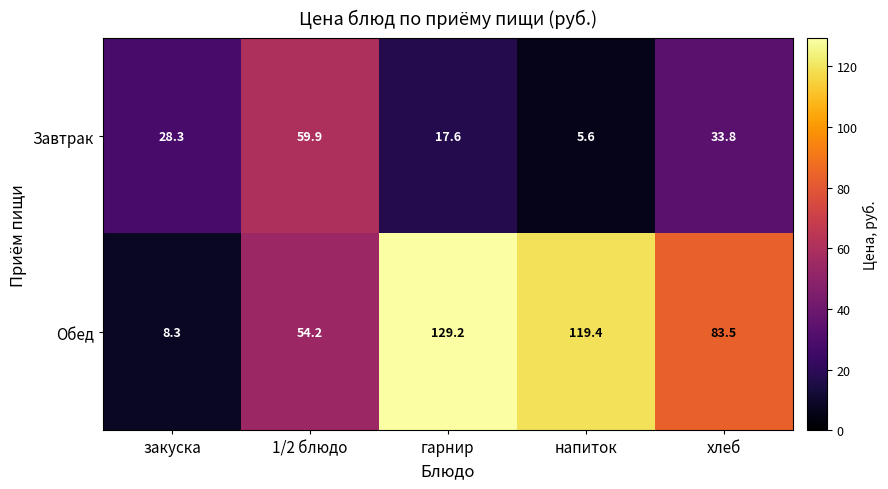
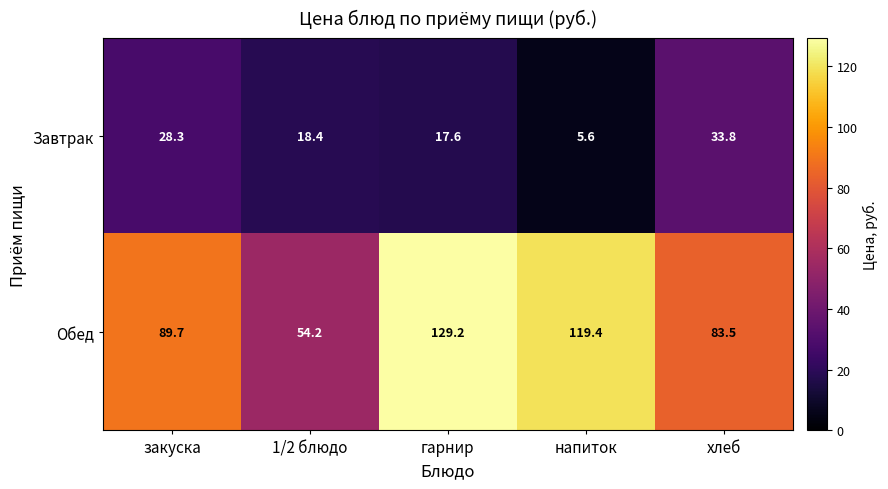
  {
    "Завтрак": {
      "закуска": 28.3,
-     "1/2 блюдо": 59.9,
+     "1/2 блюдо": 18.4,
      "гарнир": 17.6,
      "напиток": 5.6,
      "хлеб": 33.8
    },
    "Обед": {
-     "закуска": 8.3,
+     "закуска": 89.7,
      "1/2 блюдо": 54.2,
      "гарнир": 129.2,
      "напиток": 119.4,
      "хлеб": 83.5
    }
  }
